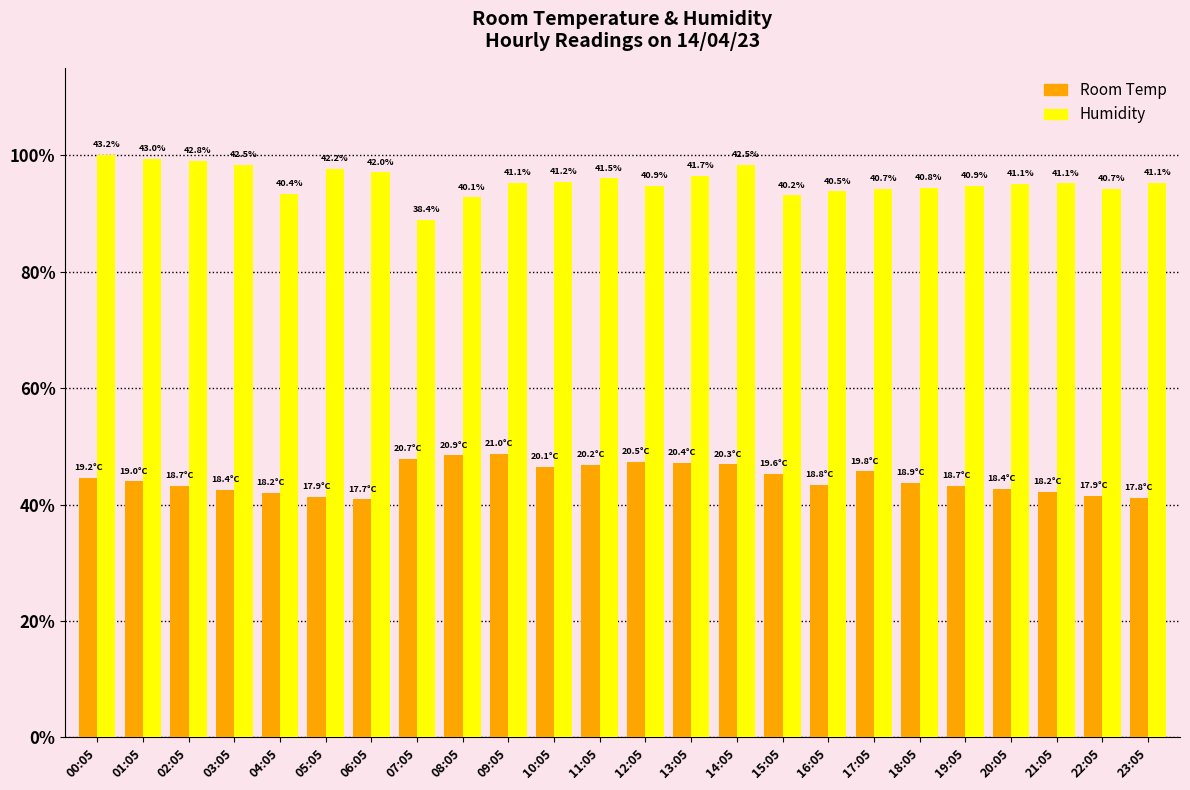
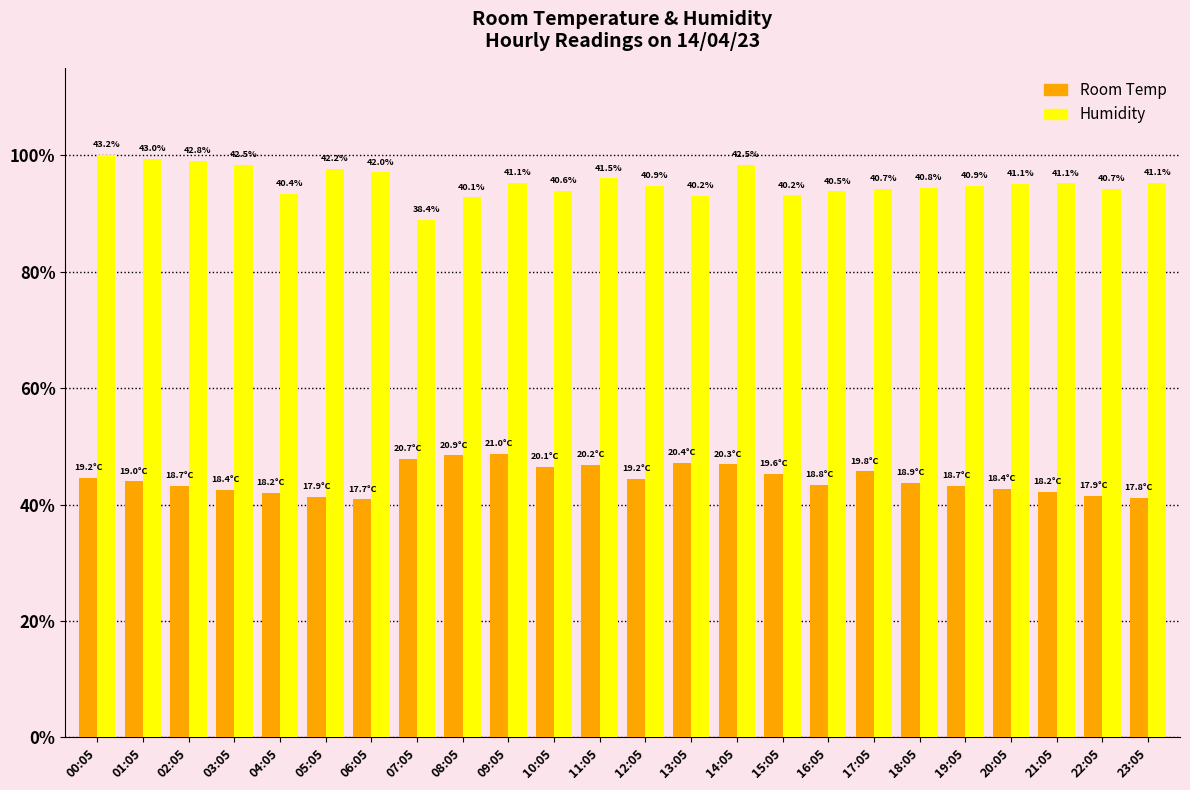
  {
    "Room Temp": {
-     "12:05": "20.5°C"
+     "12:05": "19.2°C"
    },
    "Humidity": {
-     "10:05": "41.2%",
-     "13:05": "41.7%"
+     "10:05": "40.6%",
+     "13:05": "40.2%"
    }
  }
